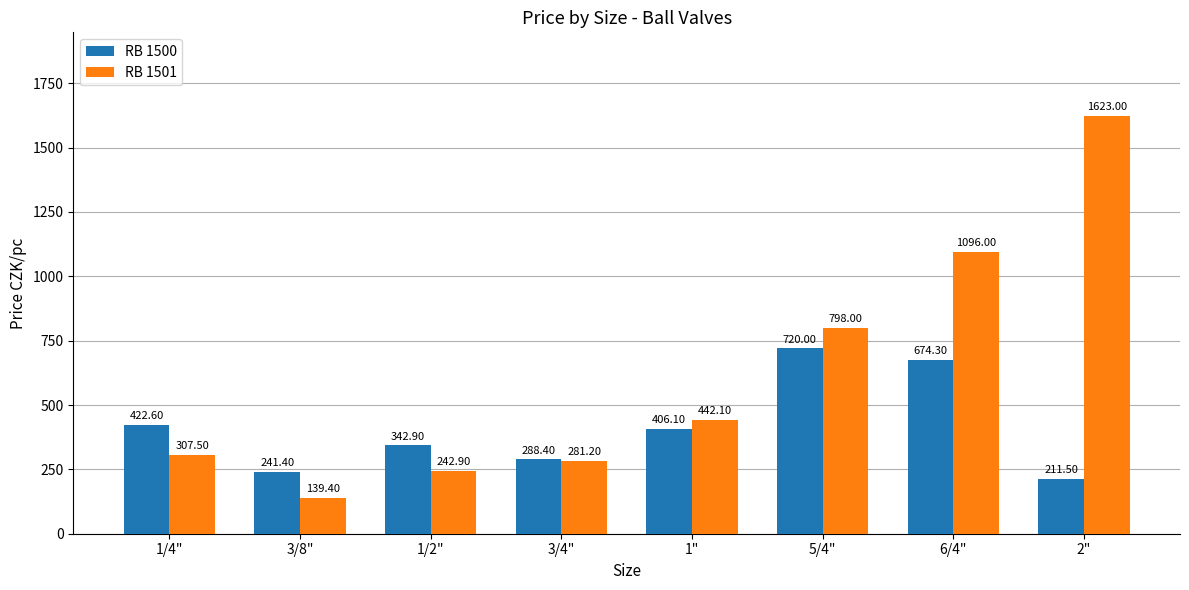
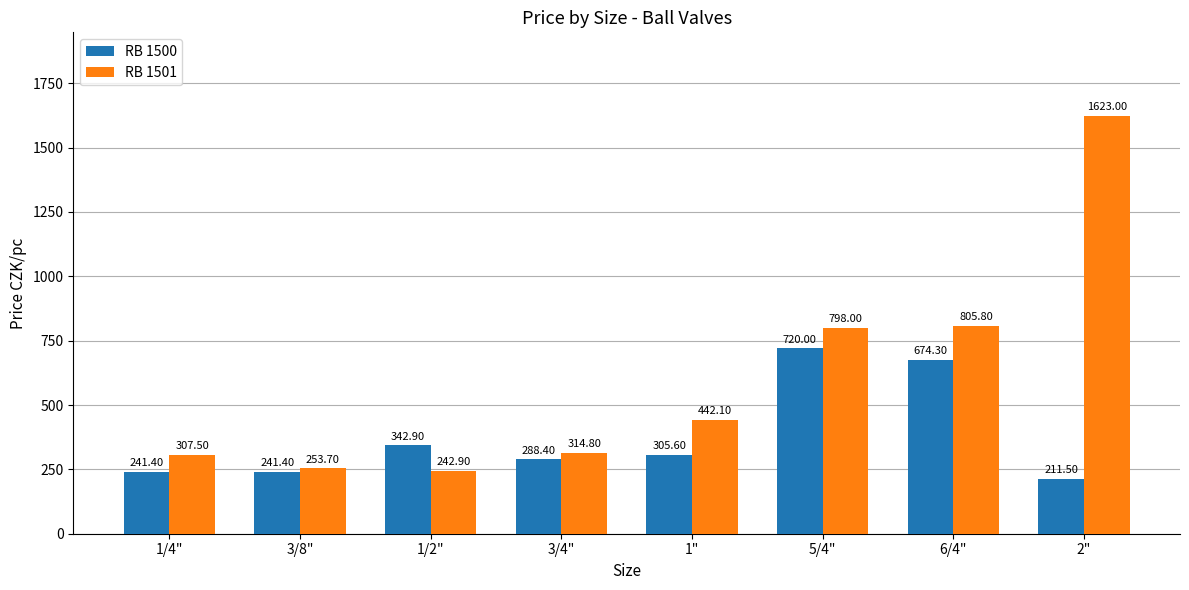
  {
    "RB 1500": {
-     "1/4\"": 422.60,
+     "1/4\"": 241.40,
      "3/8\"": 241.40,
      "1/2\"": 342.90,
      "3/4\"": 288.40,
-     "1\"": 406.10,
+     "1\"": 305.60,
      "5/4\"": 720.00,
      "6/4\"": 674.30,
      "2\"": 211.50
    },
    "RB 1501": {
      "1/4\"": 307.50,
-     "3/8\"": 139.40,
+     "3/8\"": 253.70,
      "1/2\"": 242.90,
-     "3/4\"": 281.20,
+     "3/4\"": 314.80,
      "1\"": 442.10,
      "5/4\"": 798.00,
-     "6/4\"": 1096.00,
+     "6/4\"": 805.80,
      "2\"": 1623.00
    }
  }
